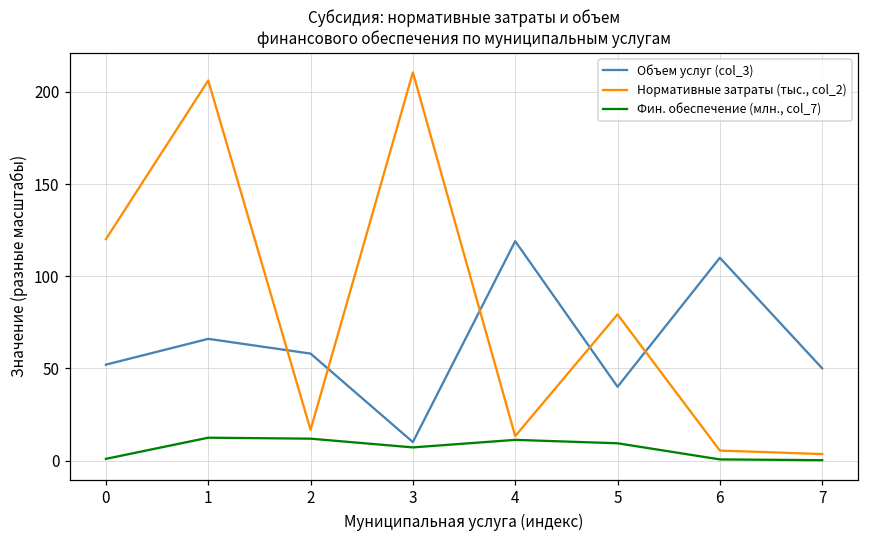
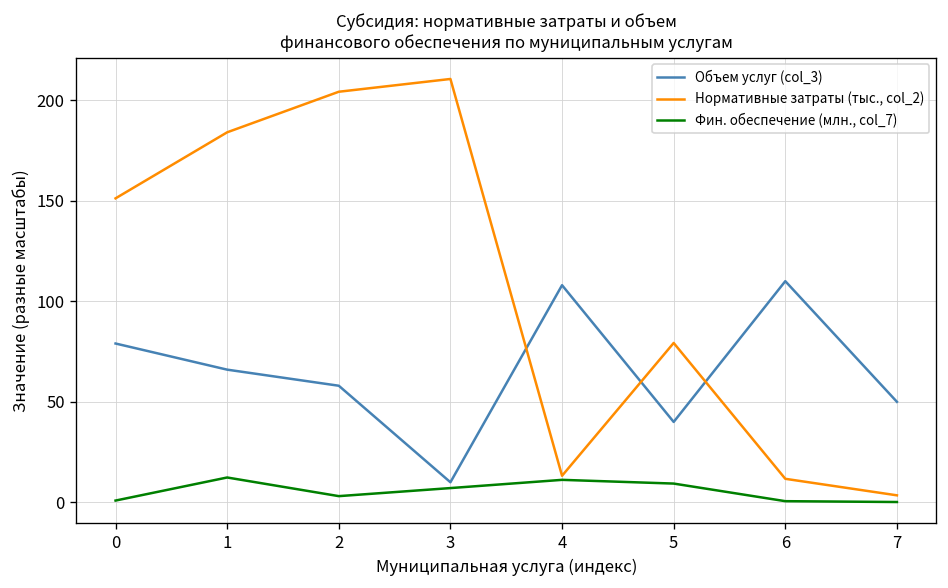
  {
    "Объем услуг (col_3)": {
-     "0": 52,
+     "0": 79,
      "1": 66,
      "2": 58,
      "3": 10,
-     "4": 119,
+     "4": 108,
      "5": 40,
      "6": 110,
      "7": 50
    },
    "Нормативные затраты (тыс., col_2)": {
-     "0": 120,
-     "1": 206,
-     "2": 17,
+     "0": 151,
+     "1": 184,
+     "2": 204,
      "3": 211,
      "4": 13,
      "5": 79,
-     "6": 5,
+     "6": 12,
      "7": 3
    },
    "Фин. обеспечение (млн., col_7)": {
      "0": 1,
      "1": 12,
-     "2": 12,
+     "2": 3,
      "3": 7,
      "4": 11,
      "5": 9,
      "6": 1,
      "7": 0
    }
  }
